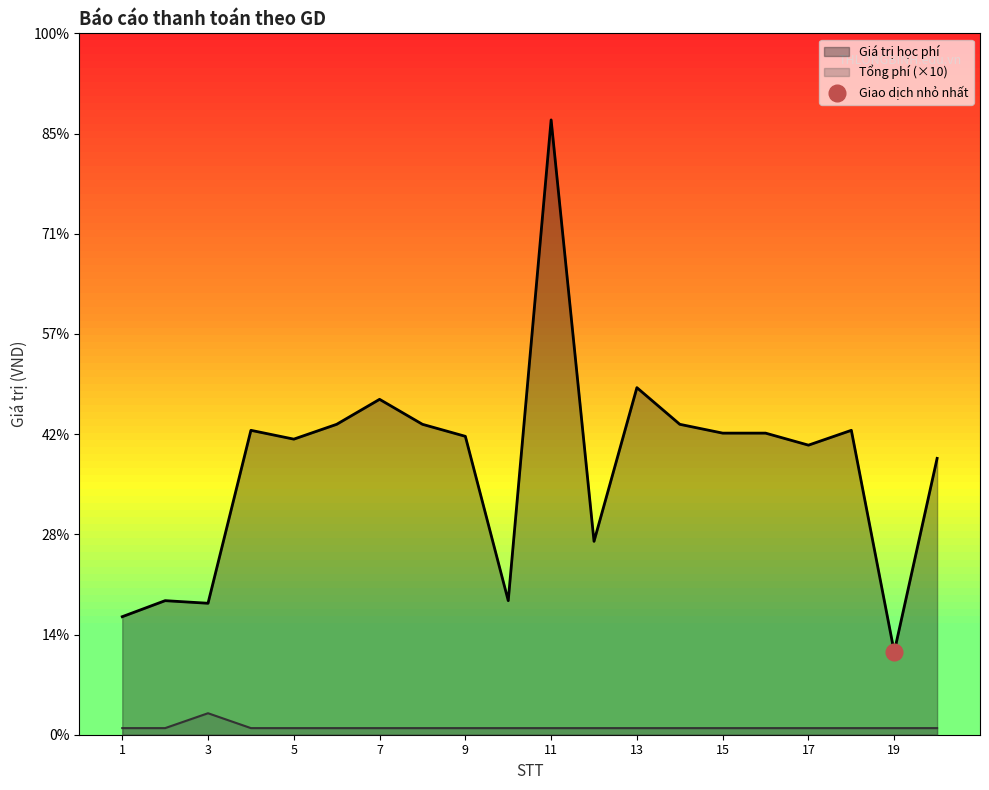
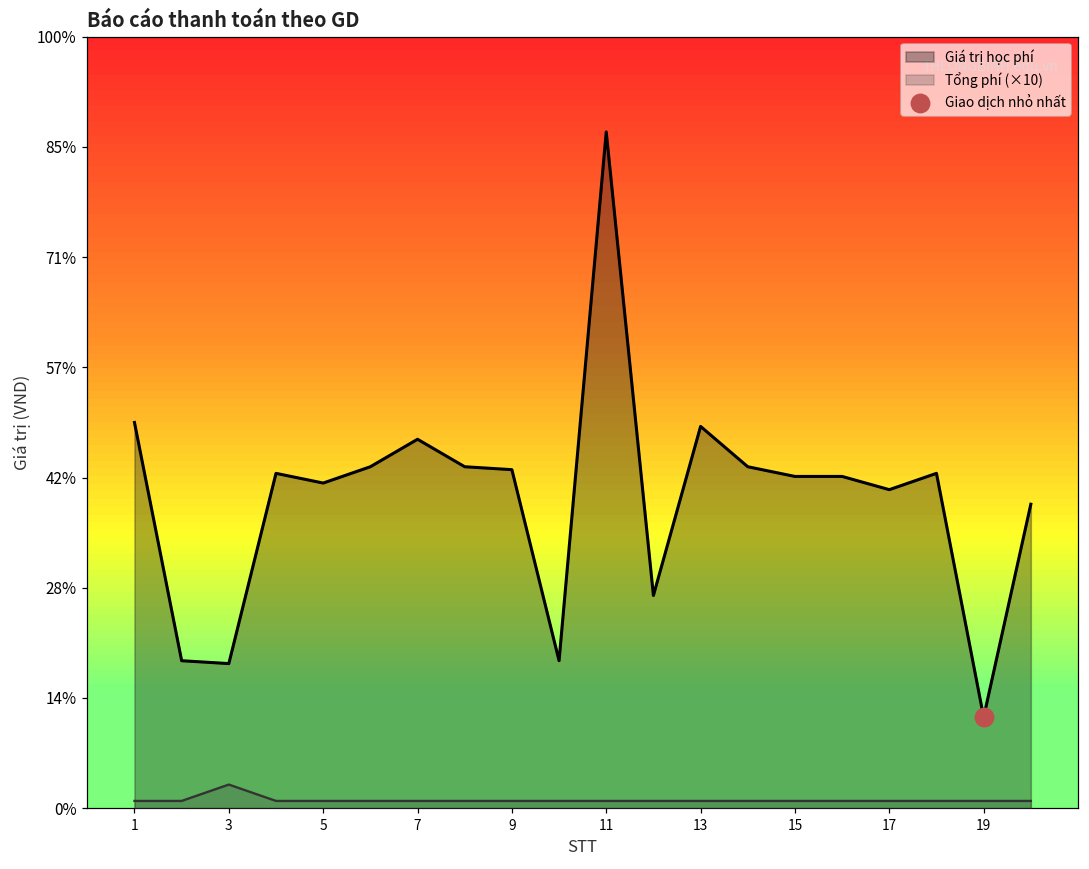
  {
    "Giá trị học phí": {
-     "1": "17%",
+     "1": "50%",
      "3": "19%",
      "5": "42%",
      "7": "48%",
-     "9": "43%",
+     "9": "44%",
      "11": "88%",
      "13": "49%",
      "15": "43%",
      "17": "41%"
    },
    "Tổng phí (×10)": {
      "1": "1%",
      "3": "3%",
      "5": "1%",
      "7": "1%",
      "9": "1%",
      "11": "1%",
      "13": "1%",
      "15": "1%",
      "17": "1%",
      "19": "1%"
    }
  }
